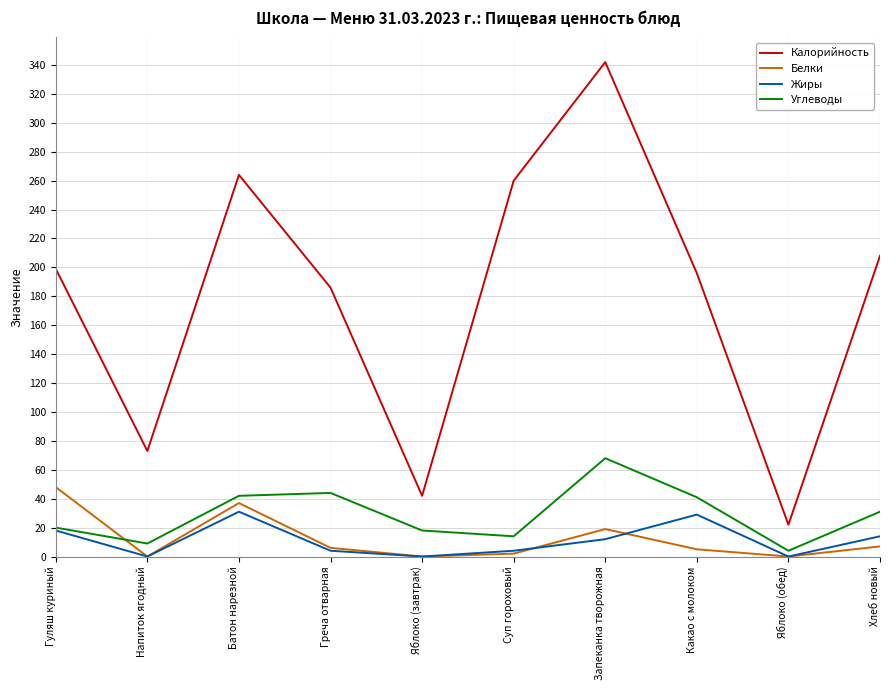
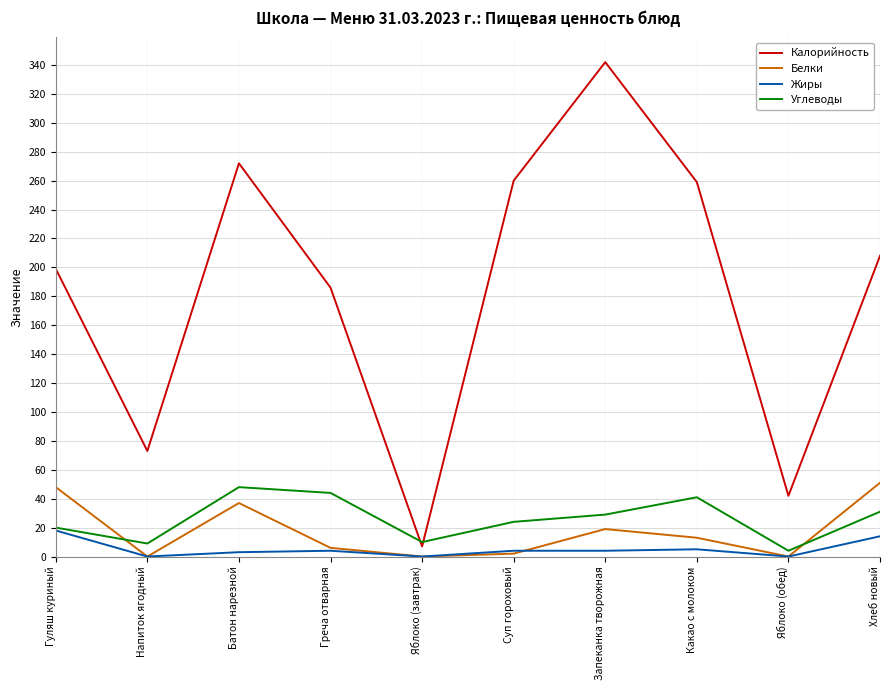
  {
    "Калорийность": {
      "Гуляш куриный": 199,
      "Напиток ягодный": 73,
-     "Батон нарезной": 264,
+     "Батон нарезной": 272,
      "Греча отварная": 186,
-     "Яблоко (завтрак)": 42,
+     "Яблоко (завтрак)": 7,
      "Суп гороховый": 260,
      "Запеканка творожная": 342,
-     "Какао с молоком": 196,
-     "Яблоко (обед)": 22,
+     "Какао с молоком": 259,
+     "Яблоко (обед)": 42,
      "Хлеб новый": 208
    },
    "Белки": {
      "Гуляш куриный": 48,
      "Батон нарезной": 37,
      "Греча отварная": 6,
      "Суп гороховый": 2,
      "Запеканка творожная": 19,
-     "Какао с молоком": 5,
-     "Хлеб новый": 7
+     "Какао с молоком": 13,
+     "Хлеб новый": 51
    },
    "Жиры": {
      "Гуляш куриный": 18,
-     "Батон нарезной": 31,
+     "Батон нарезной": 3,
      "Греча отварная": 4,
      "Суп гороховый": 4,
-     "Запеканка творожная": 12,
-     "Какао с молоком": 29,
+     "Запеканка творожная": 4,
+     "Какао с молоком": 5,
      "Хлеб новый": 14
    },
    "Углеводы": {
      "Гуляш куриный": 20,
      "Напиток ягодный": 9,
-     "Батон нарезной": 42,
+     "Батон нарезной": 48,
      "Греча отварная": 44,
-     "Яблоко (завтрак)": 18,
-     "Суп гороховый": 14,
-     "Запеканка творожная": 68,
+     "Яблоко (завтрак)": 10,
+     "Суп гороховый": 24,
+     "Запеканка творожная": 29,
      "Какао с молоком": 41,
      "Яблоко (обед)": 4,
      "Хлеб новый": 31
    }
  }
